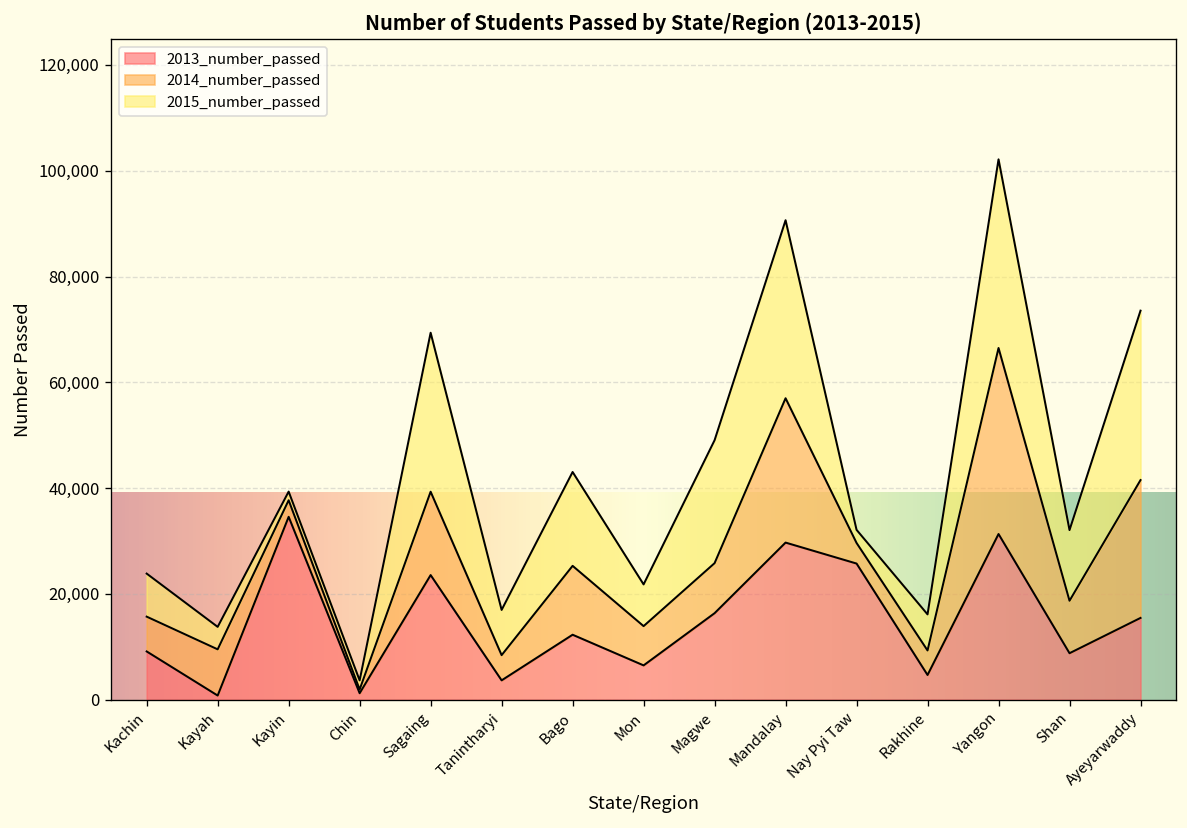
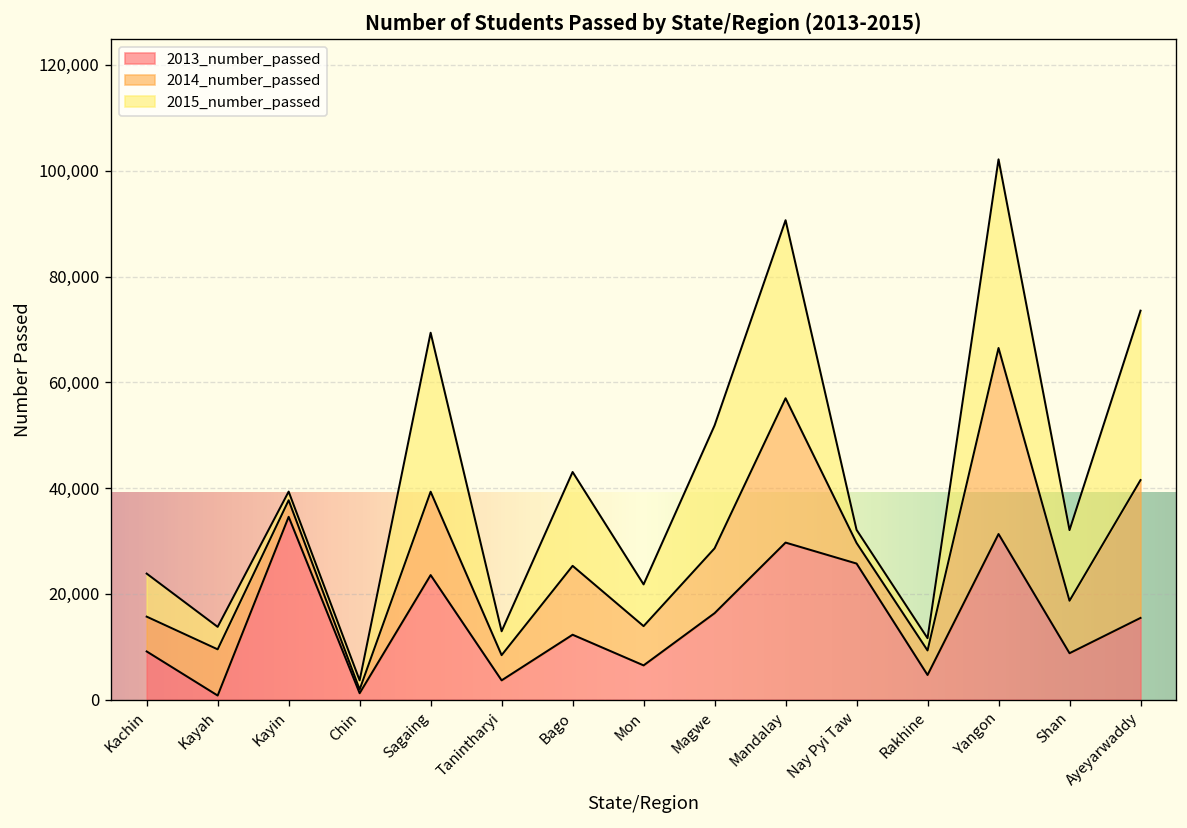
  {
    "2013_number_passed": {
      "Kachin": "9,000",
      "Kayah": "1,000",
      "Kayin": "35,000",
      "Chin": "1,000",
      "Sagaing": "24,000",
      "Tanintharyi": "4,000",
      "Bago": "12,000",
      "Mon": "6,000",
      "Magwe": "16,000",
      "Mandalay": "30,000",
      "Nay Pyi Taw": "26,000",
      "Rakhine": "5,000",
      "Yangon": "31,000",
      "Shan": "9,000",
      "Ayeyarwaddy": "15,000"
    },
    "2014_number_passed": {
      "Kachin": "7,000",
      "Kayah": "9,000",
      "Kayin": "3,000",
      "Chin": "1,000",
      "Sagaing": "16,000",
      "Tanintharyi": "5,000",
      "Bago": "13,000",
      "Mon": "7,000",
-     "Magwe": "9,000",
+     "Magwe": "12,000",
      "Mandalay": "27,000",
      "Nay Pyi Taw": "4,000",
      "Rakhine": "5,000",
      "Yangon": "35,000",
      "Shan": "10,000",
      "Ayeyarwaddy": "26,000"
    },
    "2015_number_passed": {
      "Kachin": "8,000",
      "Kayah": "4,000",
      "Kayin": "2,000",
      "Chin": "2,000",
      "Sagaing": "30,000",
-     "Tanintharyi": "9,000",
+     "Tanintharyi": "5,000",
      "Bago": "18,000",
      "Mon": "8,000",
      "Magwe": "23,000",
      "Mandalay": "34,000",
      "Nay Pyi Taw": "2,000",
-     "Rakhine": "7,000",
+     "Rakhine": "2,000",
      "Yangon": "36,000",
      "Shan": "13,000",
      "Ayeyarwaddy": "32,000"
    }
  }
